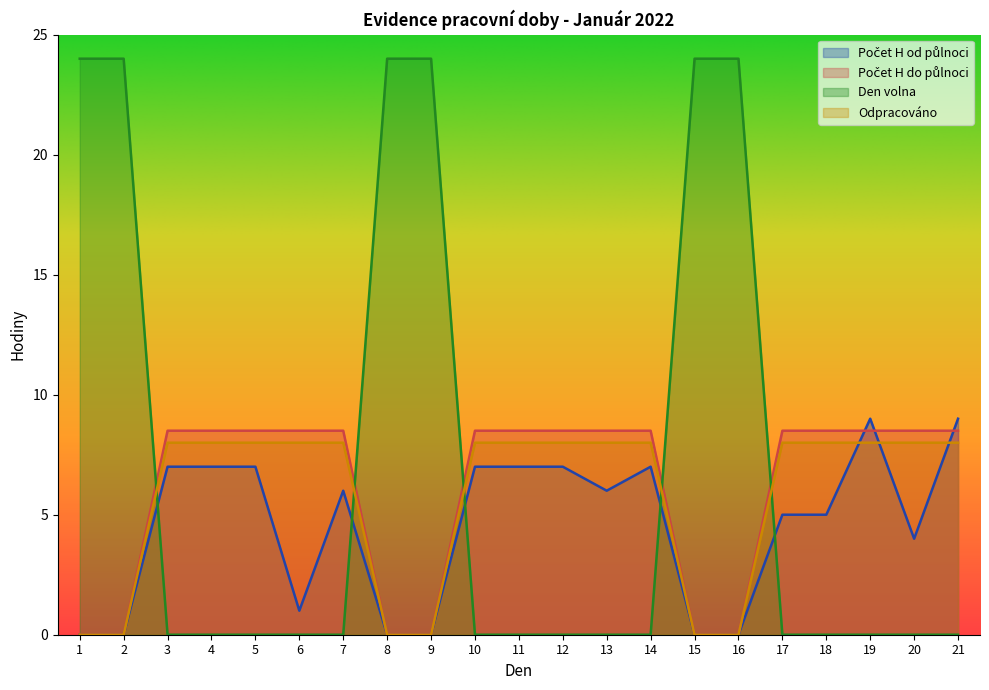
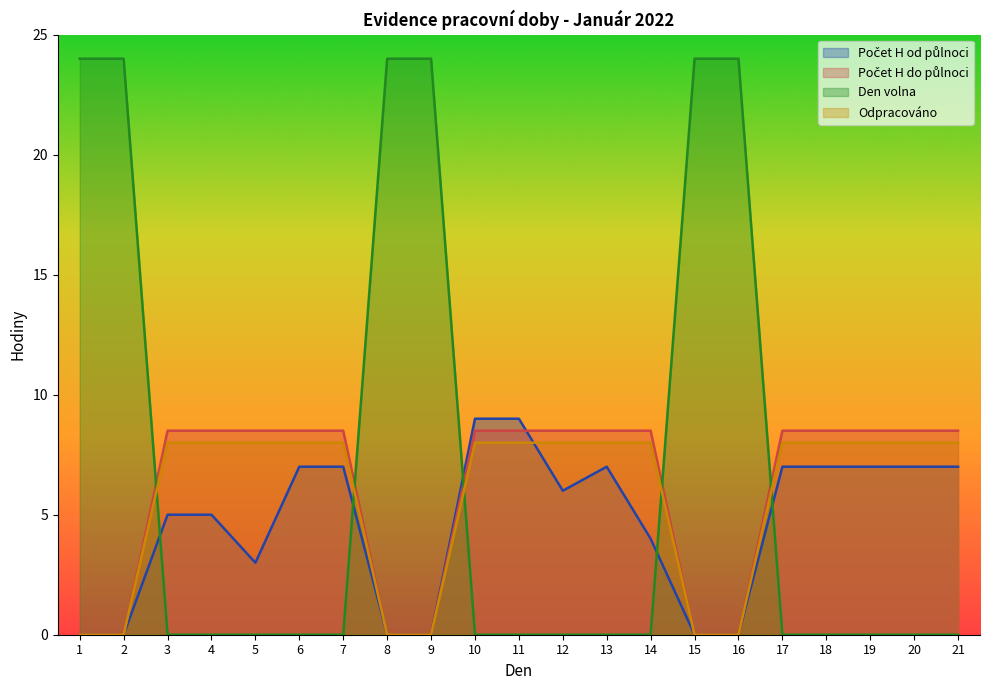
  {
    "Počet H od půlnoci": {
-     "3": 7,
-     "4": 7,
-     "5": 7,
-     "6": 1,
-     "7": 6,
-     "10": 7,
-     "11": 7,
-     "12": 7,
-     "13": 6,
-     "14": 7,
-     "17": 5,
-     "18": 5,
-     "19": 9,
-     "20": 4,
-     "21": 9
+     "3": 5,
+     "4": 5,
+     "5": 3,
+     "6": 7,
+     "7": 7,
+     "10": 9,
+     "11": 9,
+     "12": 6,
+     "13": 7,
+     "14": 4,
+     "17": 7,
+     "18": 7,
+     "19": 7,
+     "20": 7,
+     "21": 7
    },
    "Den volna": {
      "1": 24,
      "2": 24,
      "3": 0,
      "4": 0,
      "5": 0,
      "6": 0,
      "7": 0,
      "8": 24,
      "9": 24,
      "10": 0,
      "11": 0,
      "12": 0,
      "13": 0,
      "14": 0,
      "15": 24,
      "16": 24,
      "17": 0,
      "18": 0,
      "19": 0,
      "20": 0,
      "21": 0
    }
  }
